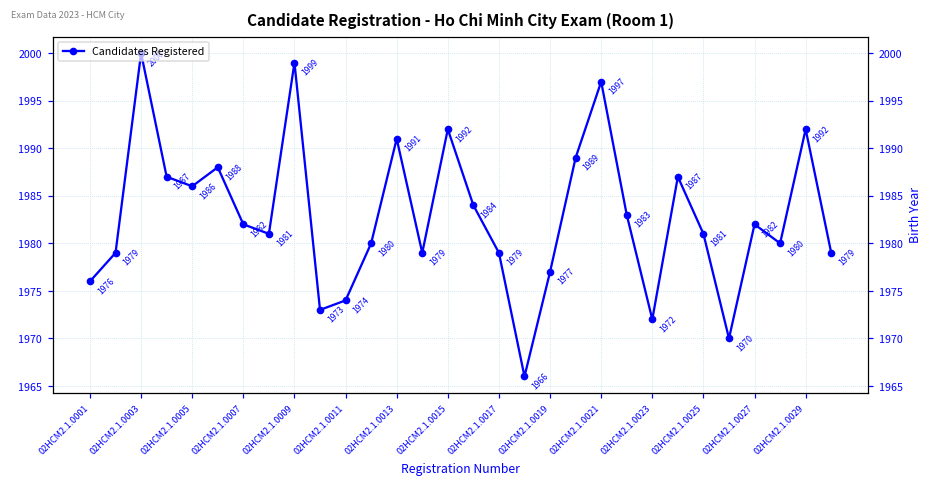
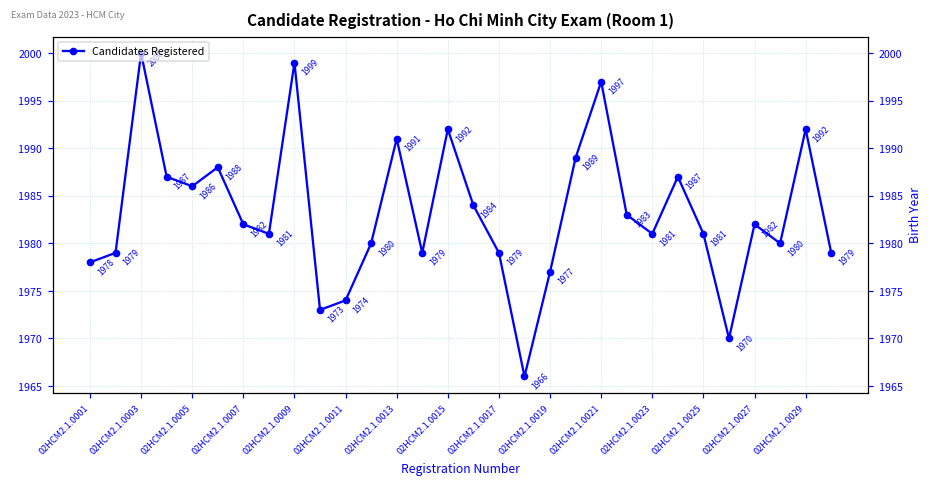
  {
-   "02HCM2.1.0001": 1976,
+   "02HCM2.1.0001": 1978,
    "02HCM2.1.0005": 1986,
    "02HCM2.1.0009": 1999,
    "02HCM2.1.0011": 1974,
    "02HCM2.1.0013": 1991,
    "02HCM2.1.0015": 1992,
    "02HCM2.1.0017": 1979,
    "02HCM2.1.0019": 1977,
    "02HCM2.1.0021": 1997,
-   "02HCM2.1.0023": 1972,
+   "02HCM2.1.0023": 1981,
    "02HCM2.1.0025": 1981,
    "02HCM2.1.0027": 1982,
    "02HCM2.1.0029": 1992
  }
